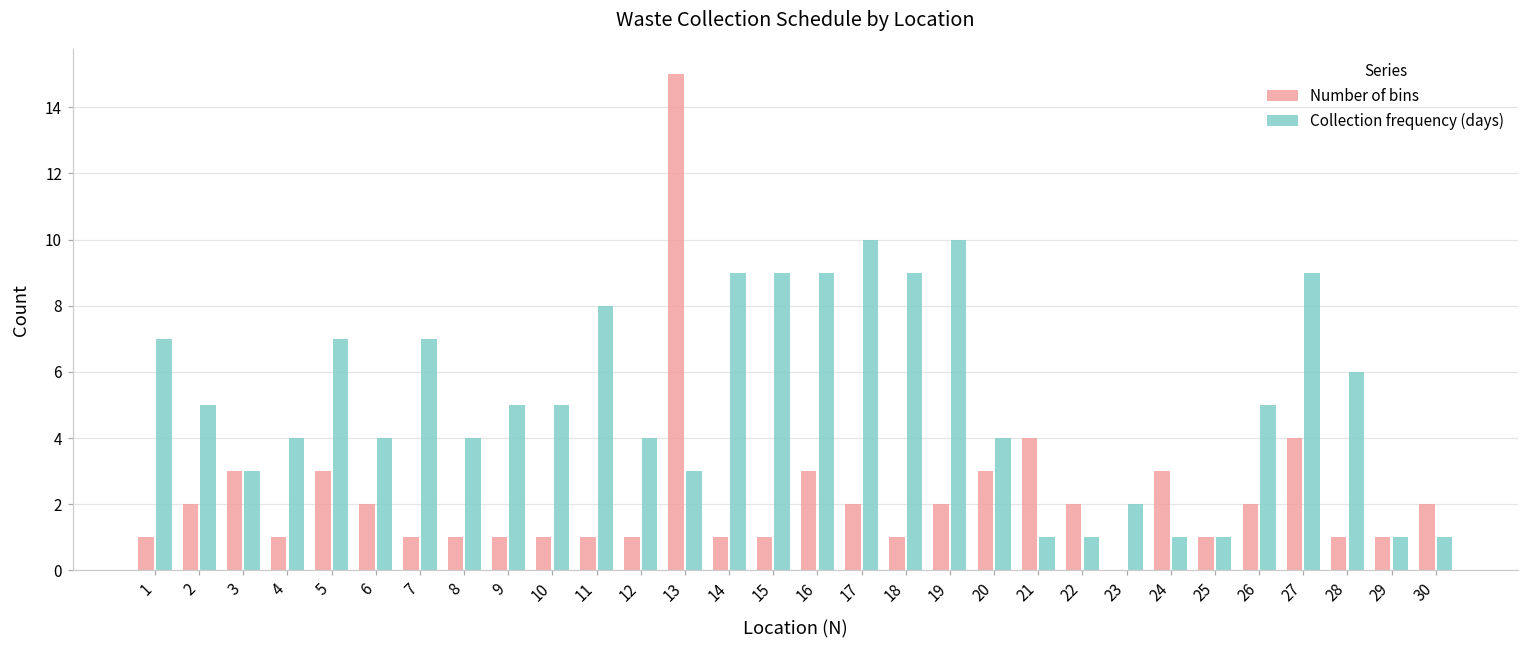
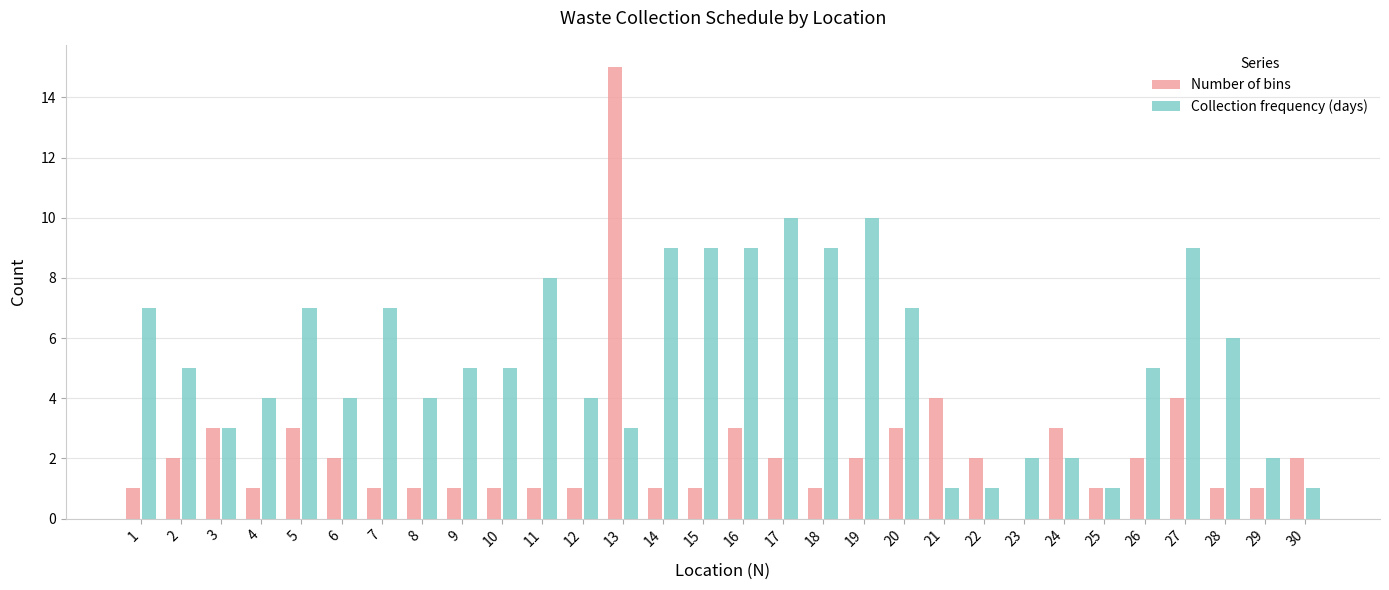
  {
    "Number of bins": {
      "1": 1,
      "2": 2,
      "3": 3,
      "4": 1,
      "5": 3,
      "6": 2,
      "7": 1,
      "8": 1,
      "9": 1,
      "10": 1,
      "11": 1,
      "12": 1,
      "13": 15,
      "14": 1,
      "15": 1,
      "16": 3,
      "17": 2,
      "18": 1,
      "19": 2,
      "20": 3,
      "21": 4,
      "22": 2,
      "23": 0,
      "24": 3,
      "25": 1,
      "26": 2,
      "27": 4,
      "28": 1,
      "29": 1,
      "30": 2
    },
    "Collection frequency (days)": {
      "1": 7,
      "2": 5,
      "3": 3,
      "4": 4,
      "5": 7,
      "6": 4,
      "7": 7,
      "8": 4,
      "9": 5,
      "10": 5,
      "11": 8,
      "12": 4,
      "13": 3,
      "14": 9,
      "15": 9,
      "16": 9,
      "17": 10,
      "18": 9,
      "19": 10,
-     "20": 4,
+     "20": 7,
      "21": 1,
      "22": 1,
      "23": 2,
-     "24": 1,
+     "24": 2,
      "25": 1,
      "26": 5,
      "27": 9,
      "28": 6,
-     "29": 1,
+     "29": 2,
      "30": 1
    }
  }
